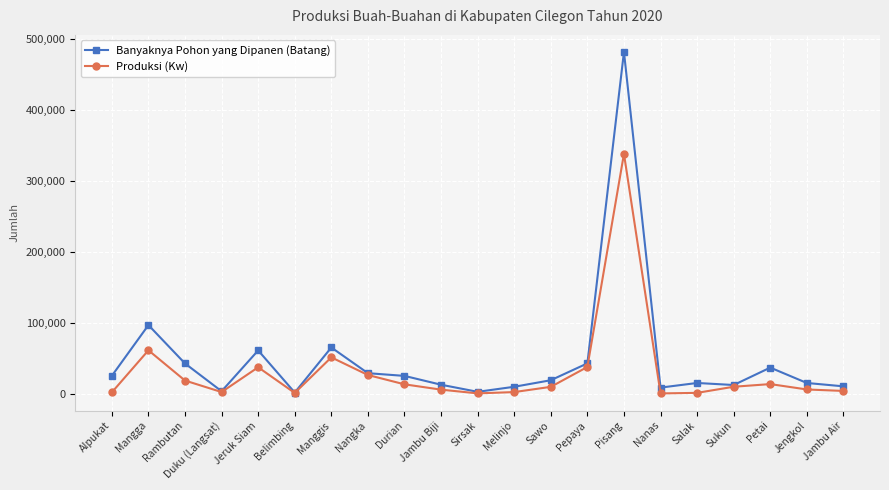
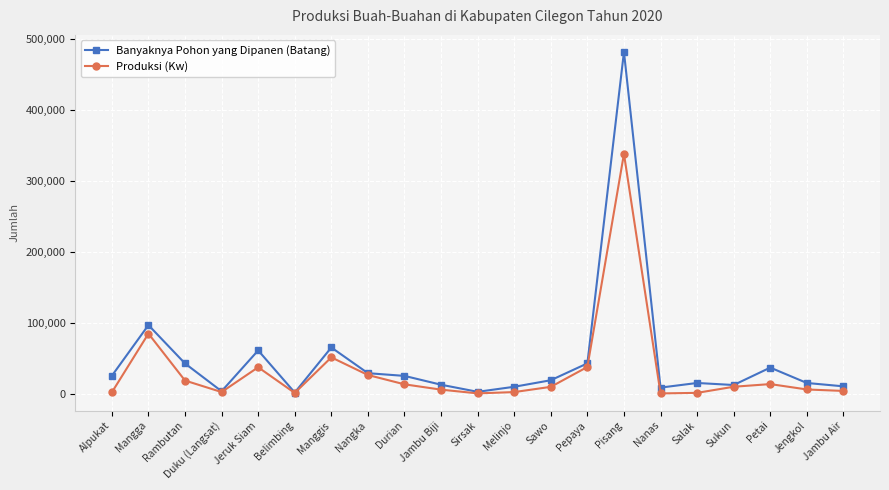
  {
    "Banyaknya Pohon yang Dipanen (Batang)": {
      "Alpukat": "30,000",
      "Mangga": "100,000",
      "Rambutan": "40,000",
      "Jeruk Siam": "60,000",
      "Manggis": "70,000",
      "Durian": "30,000",
      "Jambu Biji": "10,000",
      "Melinjo": "10,000",
      "Sawo": "20,000",
      "Pepaya": "40,000",
      "Pisang": "480,000",
      "Nanas": "10,000",
      "Salak": "20,000",
      "Petai": "40,000",
      "Jengkol": "20,000",
      "Jambu Air": "10,000"
    },
    "Produksi (Kw)": {
      "Alpukat": "0",
-     "Mangga": "60,000",
+     "Mangga": "80,000",
      "Rambutan": "20,000",
      "Jeruk Siam": "40,000",
      "Manggis": "50,000",
      "Durian": "10,000",
      "Jambu Biji": "10,000",
      "Melinjo": "0",
      "Sawo": "10,000",
      "Pepaya": "40,000",
      "Pisang": "340,000",
      "Nanas": "0",
      "Salak": "0",
      "Petai": "10,000",
      "Jengkol": "10,000",
      "Jambu Air": "0"
    }
  }
